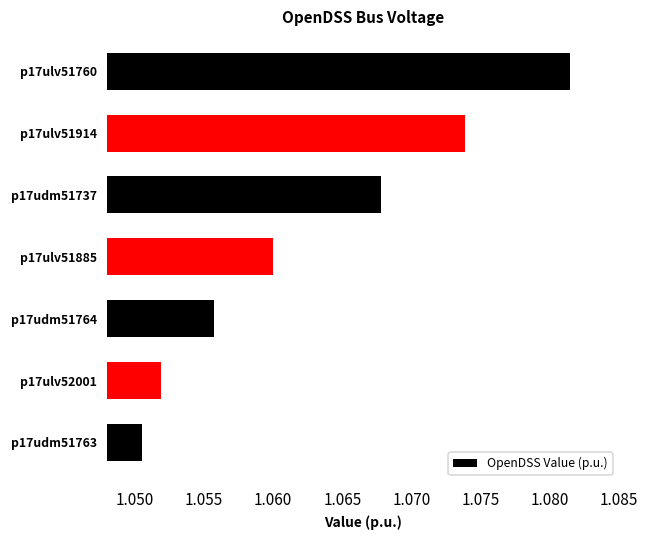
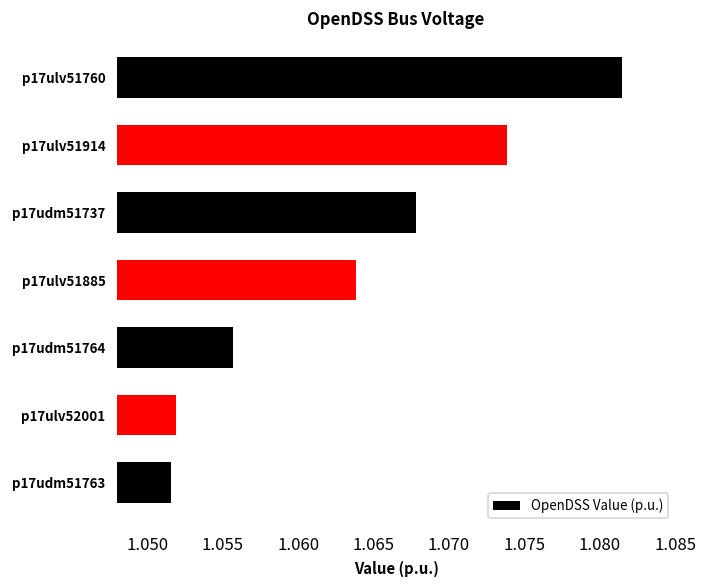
  {
    "p17ulv51760": 1.0815,
    "p17ulv51914": 1.0739,
    "p17udm51737": 1.0678,
-   "p17ulv51885": 1.0600,
+   "p17ulv51885": 1.0638,
    "p17udm51764": 1.0557,
    "p17ulv52001": 1.0519,
-   "p17udm51763": 1.0505
+   "p17udm51763": 1.0516
  }
